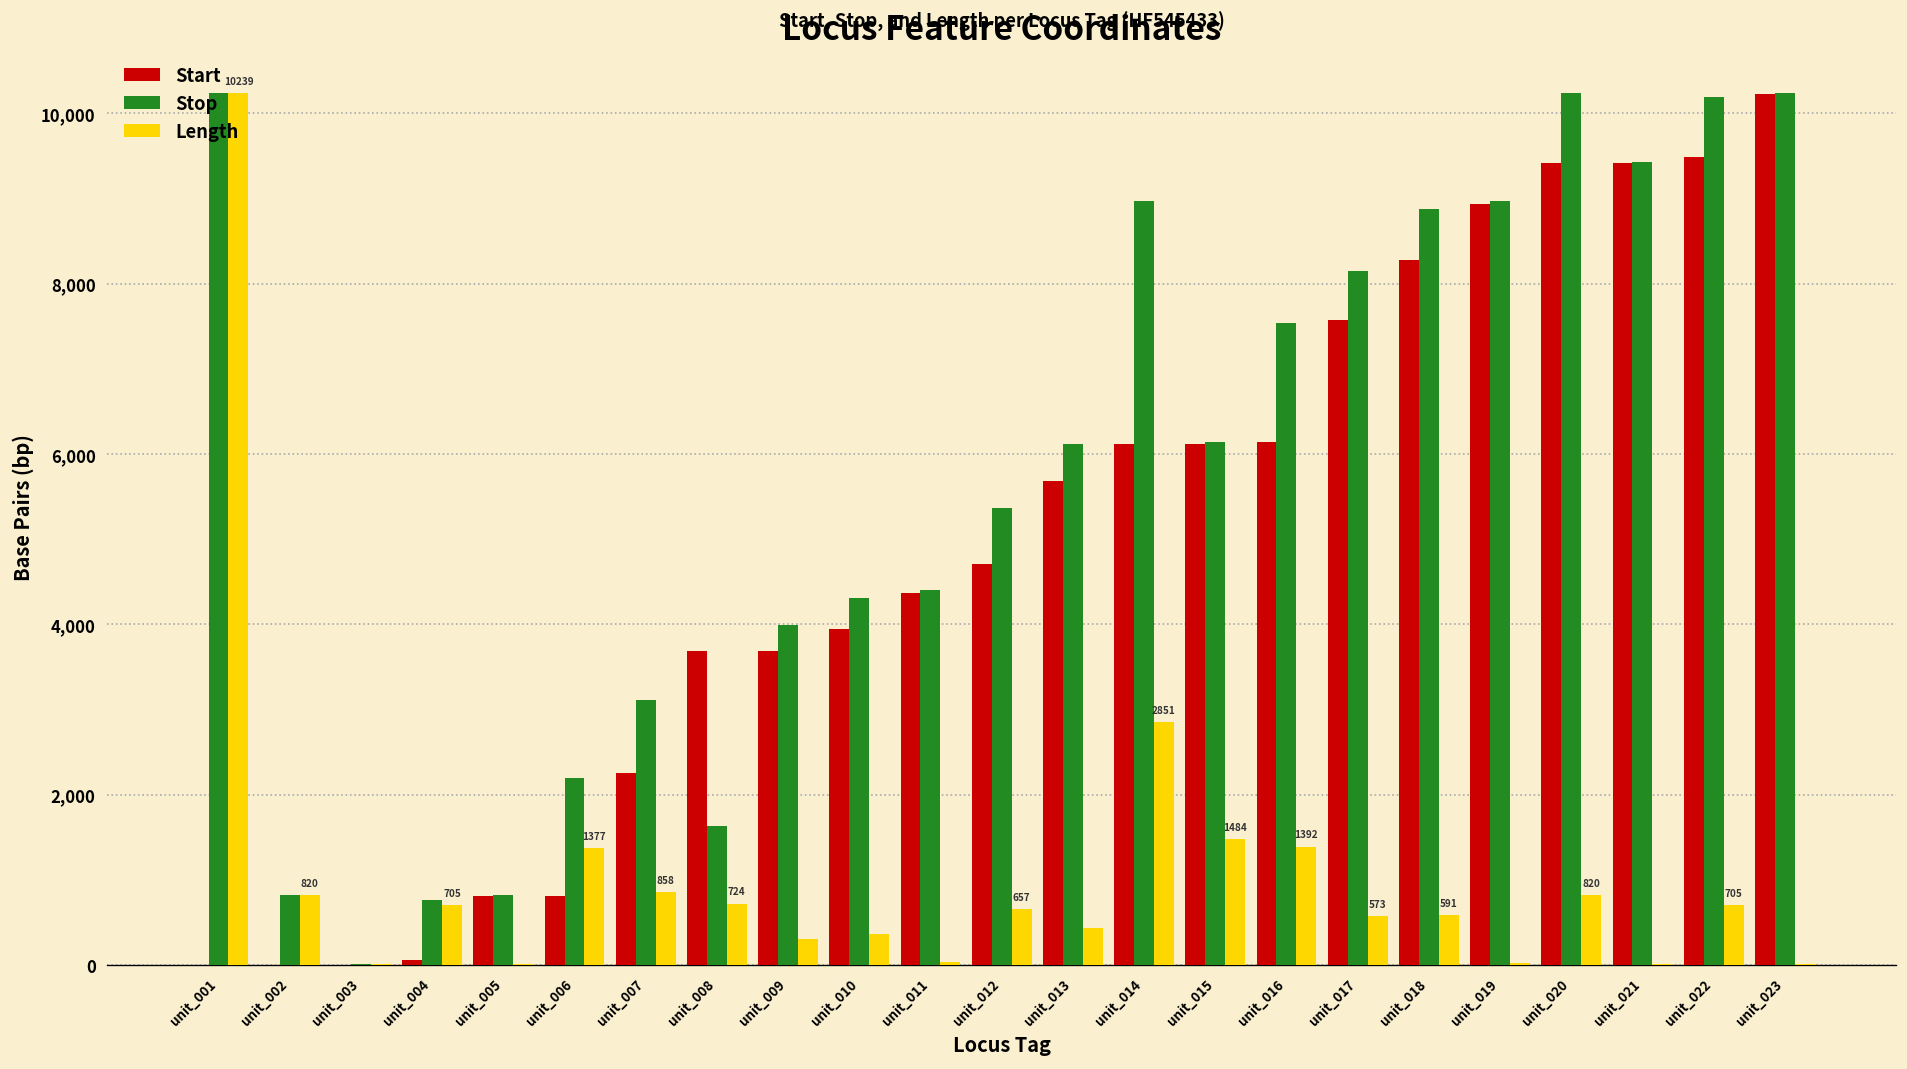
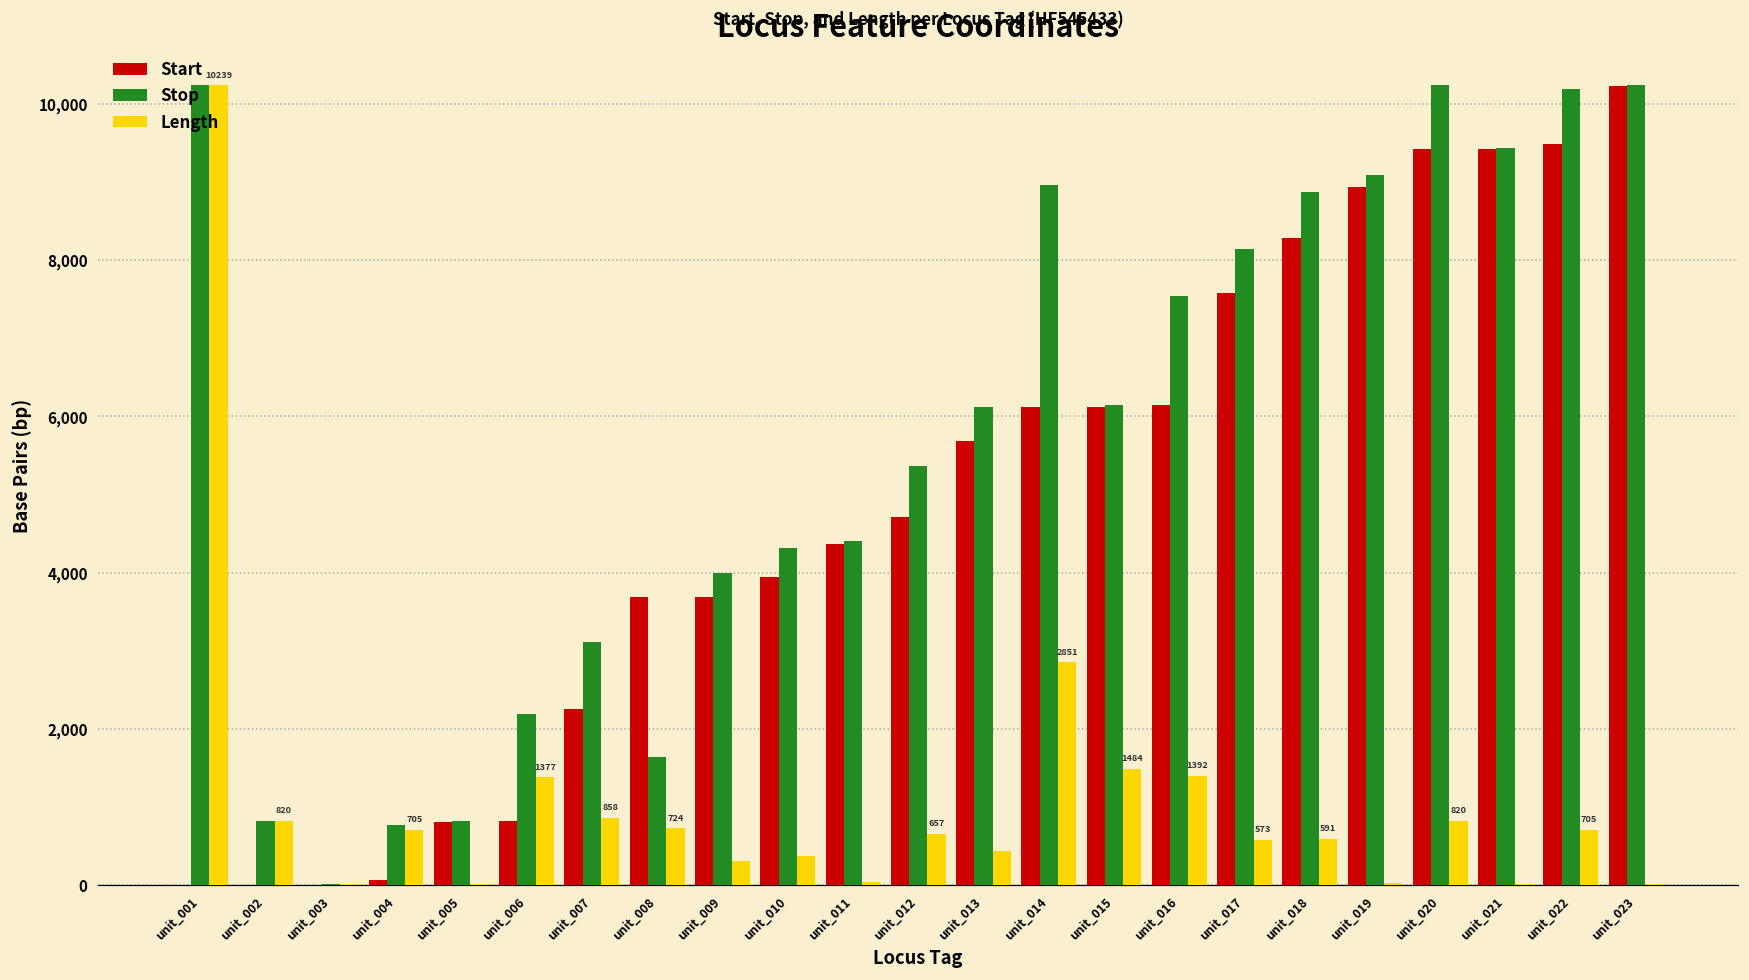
  {
    "Start": {
      "unit_004": "100",
      "unit_005": "800",
      "unit_006": "800",
      "unit_007": "2,300",
      "unit_008": "3,700",
      "unit_009": "3,700",
      "unit_010": "3,900",
      "unit_011": "4,400",
      "unit_012": "4,700",
      "unit_013": "5,700",
      "unit_014": "6,100",
      "unit_015": "6,100",
      "unit_016": "6,100",
      "unit_017": "7,600",
      "unit_018": "8,300",
      "unit_019": "8,900",
      "unit_020": "9,400",
      "unit_021": "9,400",
      "unit_022": "9,500",
      "unit_023": "10,200"
    },
    "Stop": {
      "unit_004": "800",
      "unit_005": "800",
      "unit_006": "2,200",
      "unit_007": "3,100",
      "unit_008": "1,600",
      "unit_009": "4,000",
      "unit_010": "4,300",
      "unit_011": "4,400",
      "unit_012": "5,400",
      "unit_013": "6,100",
      "unit_014": "9,000",
      "unit_015": "6,100",
      "unit_016": "7,500",
      "unit_017": "8,100",
      "unit_018": "8,900",
-     "unit_019": "9,000",
+     "unit_019": "9,100",
      "unit_020": "10,200",
      "unit_021": "9,400",
      "unit_022": "10,200",
      "unit_023": "10,200"
    },
    "Length": {
      "unit_001": "10239",
      "unit_002": "820",
      "unit_004": "705",
      "unit_006": "1377",
      "unit_007": "858",
      "unit_008": "724",
      "unit_012": "657",
      "unit_014": "2851",
      "unit_015": "1484",
      "unit_016": "1392",
      "unit_017": "573",
      "unit_018": "591",
      "unit_020": "820",
      "unit_022": "705"
    }
  }
